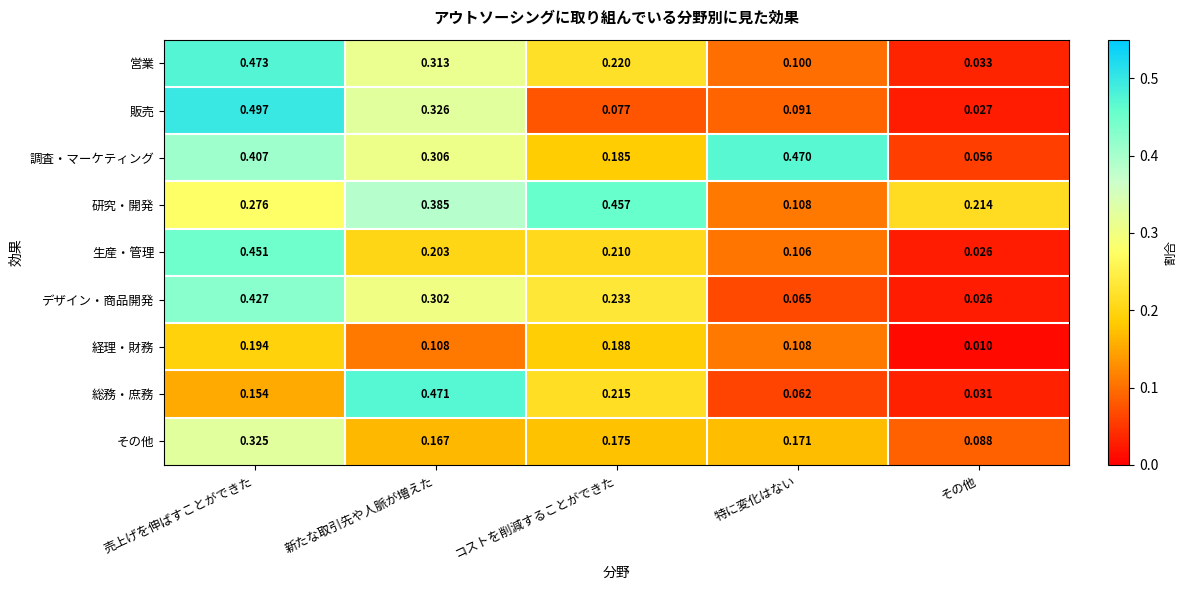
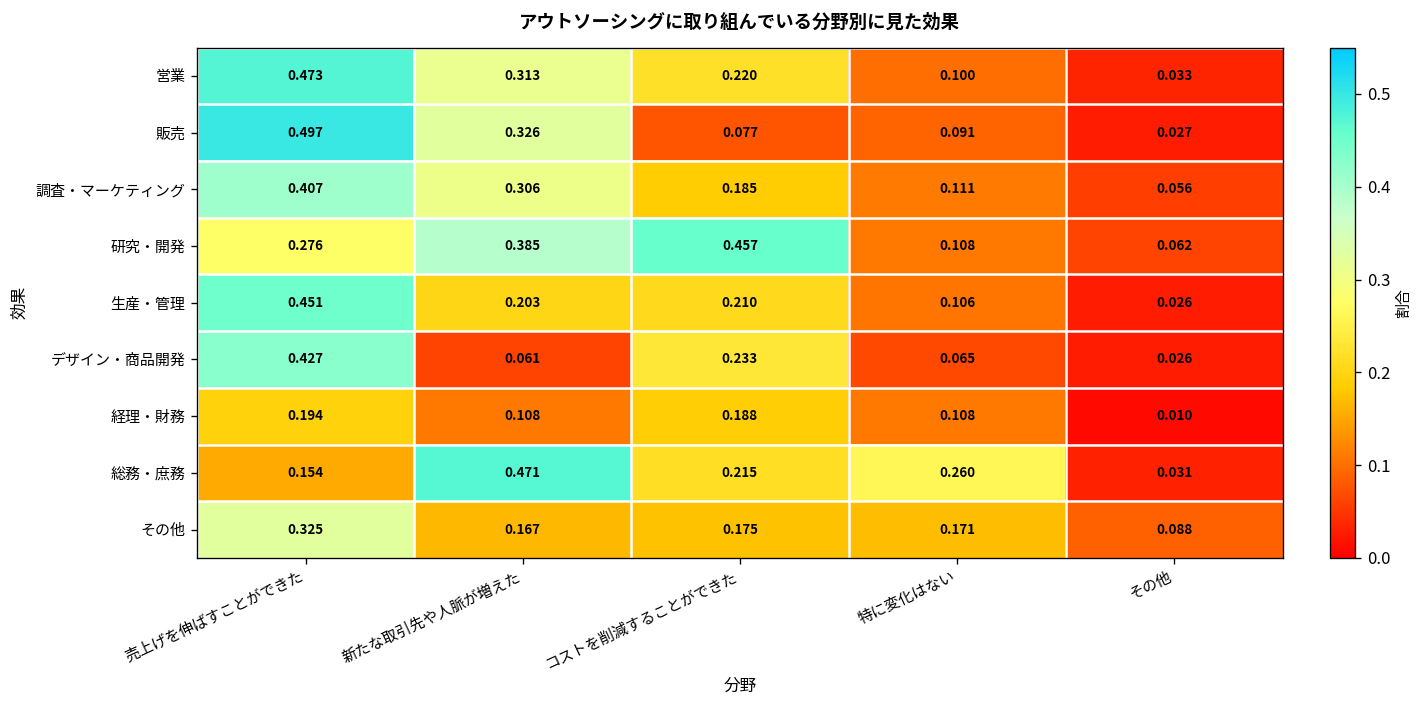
  {
    "営業": {
      "売上げを伸ばすことができた": 0.473,
      "新たな取引先や人脈が増えた": 0.313,
      "コストを削減することができた": 0.220,
      "特に変化はない": 0.100,
      "その他": 0.033
    },
    "販売": {
      "売上げを伸ばすことができた": 0.497,
      "新たな取引先や人脈が増えた": 0.326,
      "コストを削減することができた": 0.077,
      "特に変化はない": 0.091,
      "その他": 0.027
    },
    "調査・マーケティング": {
      "売上げを伸ばすことができた": 0.407,
      "新たな取引先や人脈が増えた": 0.306,
      "コストを削減することができた": 0.185,
-     "特に変化はない": 0.470,
+     "特に変化はない": 0.111,
      "その他": 0.056
    },
    "研究・開発": {
      "売上げを伸ばすことができた": 0.276,
      "新たな取引先や人脈が増えた": 0.385,
      "コストを削減することができた": 0.457,
      "特に変化はない": 0.108,
-     "その他": 0.214
+     "その他": 0.062
    },
    "生産・管理": {
      "売上げを伸ばすことができた": 0.451,
      "新たな取引先や人脈が増えた": 0.203,
      "コストを削減することができた": 0.210,
      "特に変化はない": 0.106,
      "その他": 0.026
    },
    "デザイン・商品開発": {
      "売上げを伸ばすことができた": 0.427,
-     "新たな取引先や人脈が増えた": 0.302,
+     "新たな取引先や人脈が増えた": 0.061,
      "コストを削減することができた": 0.233,
      "特に変化はない": 0.065,
      "その他": 0.026
    },
    "経理・財務": {
      "売上げを伸ばすことができた": 0.194,
      "新たな取引先や人脈が増えた": 0.108,
      "コストを削減することができた": 0.188,
      "特に変化はない": 0.108,
      "その他": 0.010
    },
    "総務・庶務": {
      "売上げを伸ばすことができた": 0.154,
      "新たな取引先や人脈が増えた": 0.471,
      "コストを削減することができた": 0.215,
-     "特に変化はない": 0.062,
+     "特に変化はない": 0.260,
      "その他": 0.031
    },
    "その他": {
      "売上げを伸ばすことができた": 0.325,
      "新たな取引先や人脈が増えた": 0.167,
      "コストを削減することができた": 0.175,
      "特に変化はない": 0.171,
      "その他": 0.088
    }
  }
